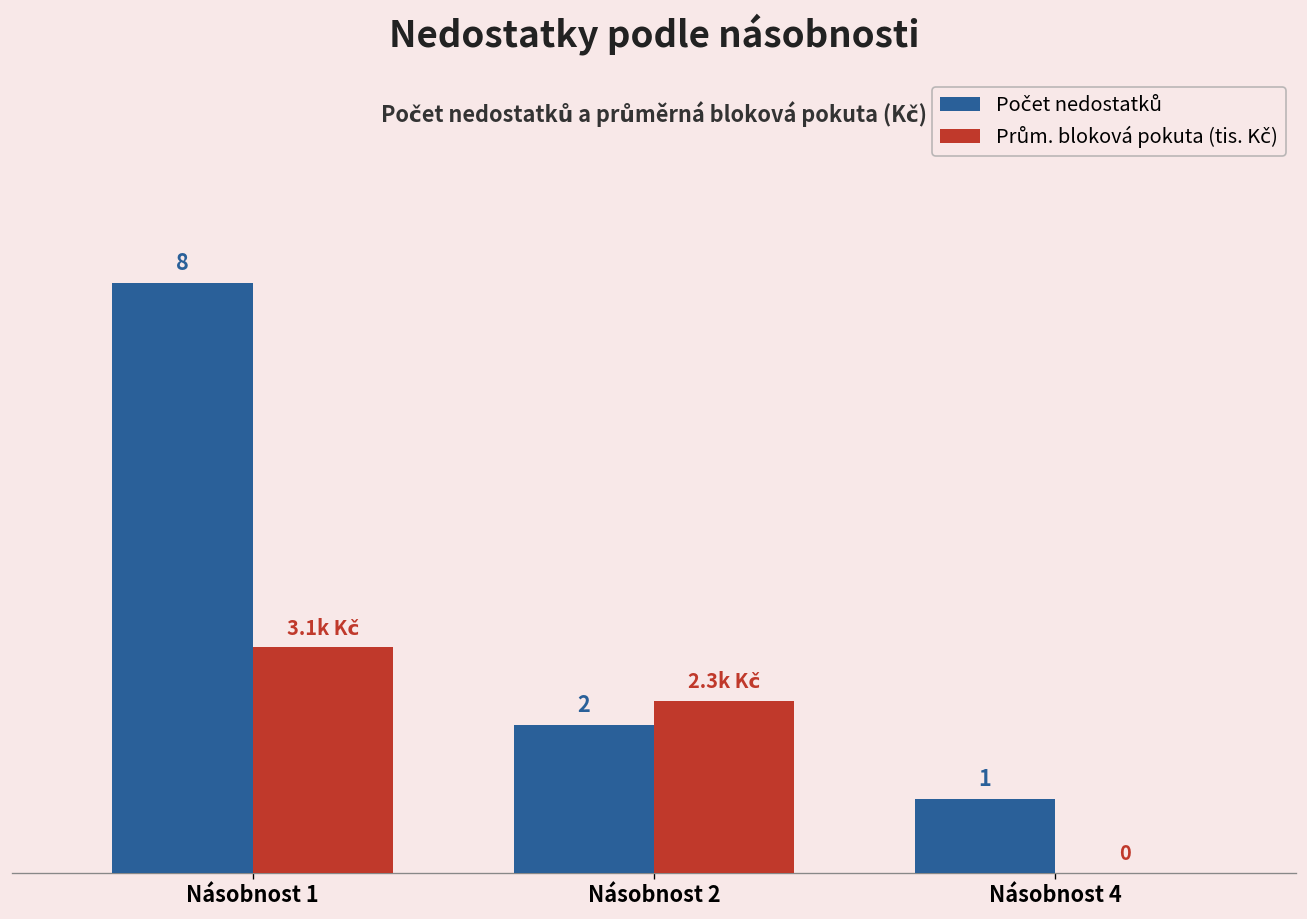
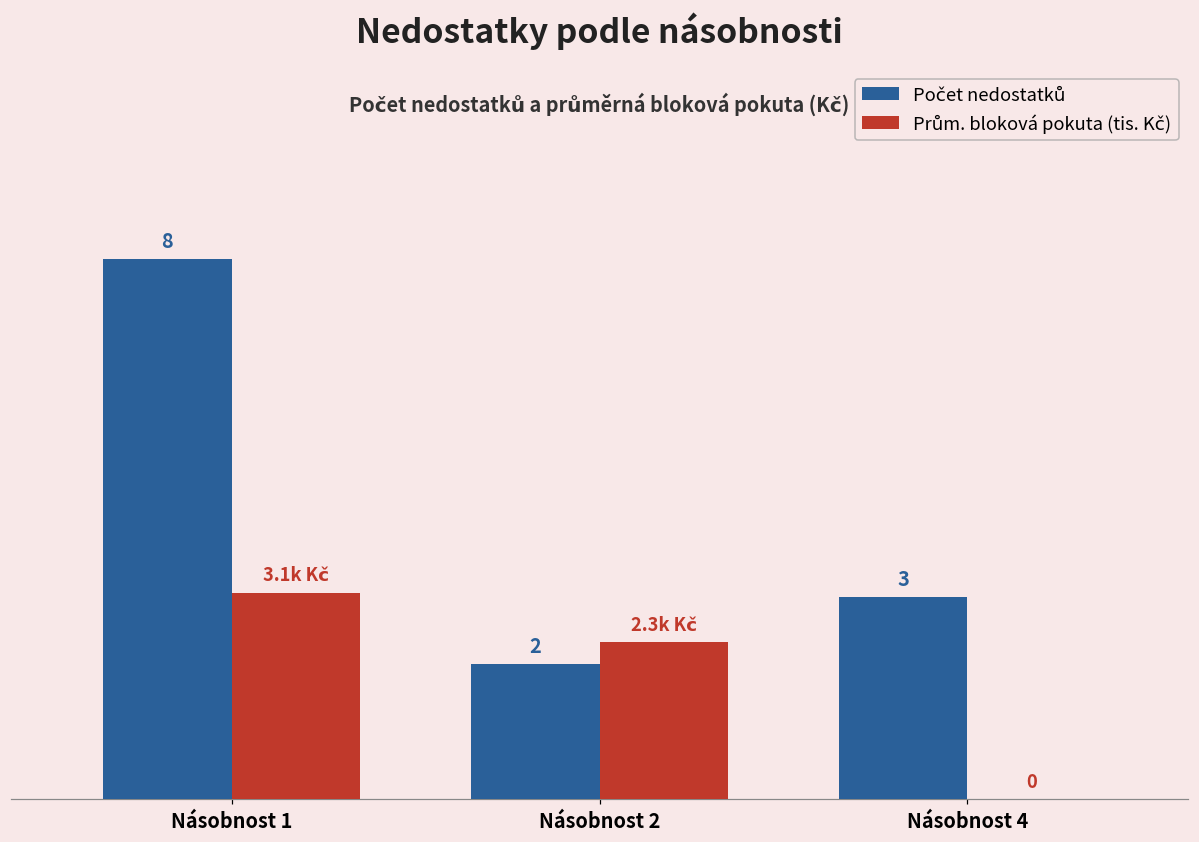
  {
    "Počet nedostatků": {
      "Násobnost 1": "8",
      "Násobnost 2": "2",
-     "Násobnost 4": "1"
+     "Násobnost 4": "3"
    },
    "Prům. bloková pokuta (tis. Kč)": {
      "Násobnost 1": "3.1k",
      "Násobnost 2": "2.3k",
      "Násobnost 4": "0"
    }
  }
